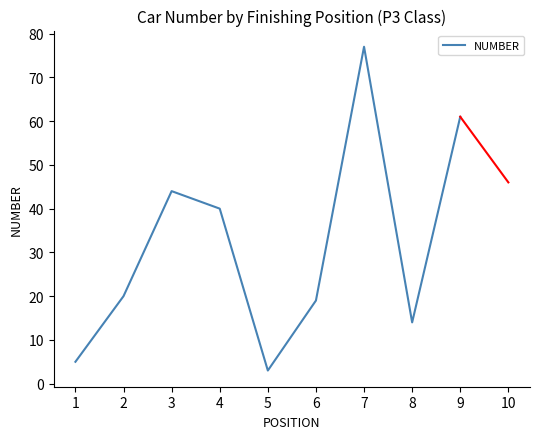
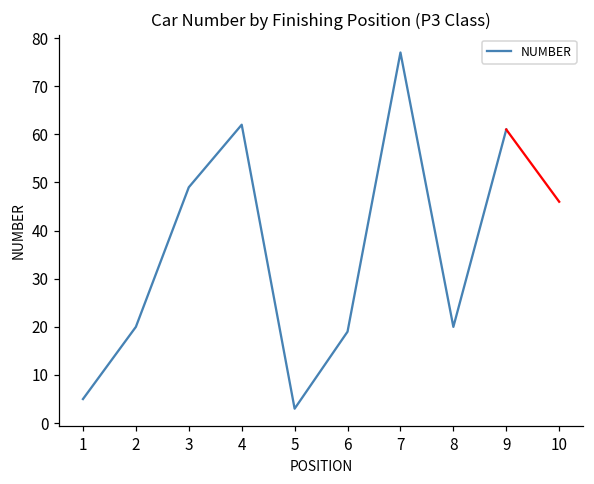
  {
    "NUMBER": {
      "1": 5,
      "2": 20,
-     "3": 44,
-     "4": 40,
+     "3": 49,
+     "4": 62,
      "5": 3,
      "6": 19,
      "7": 77,
-     "8": 14
+     "8": 20
    }
  }
